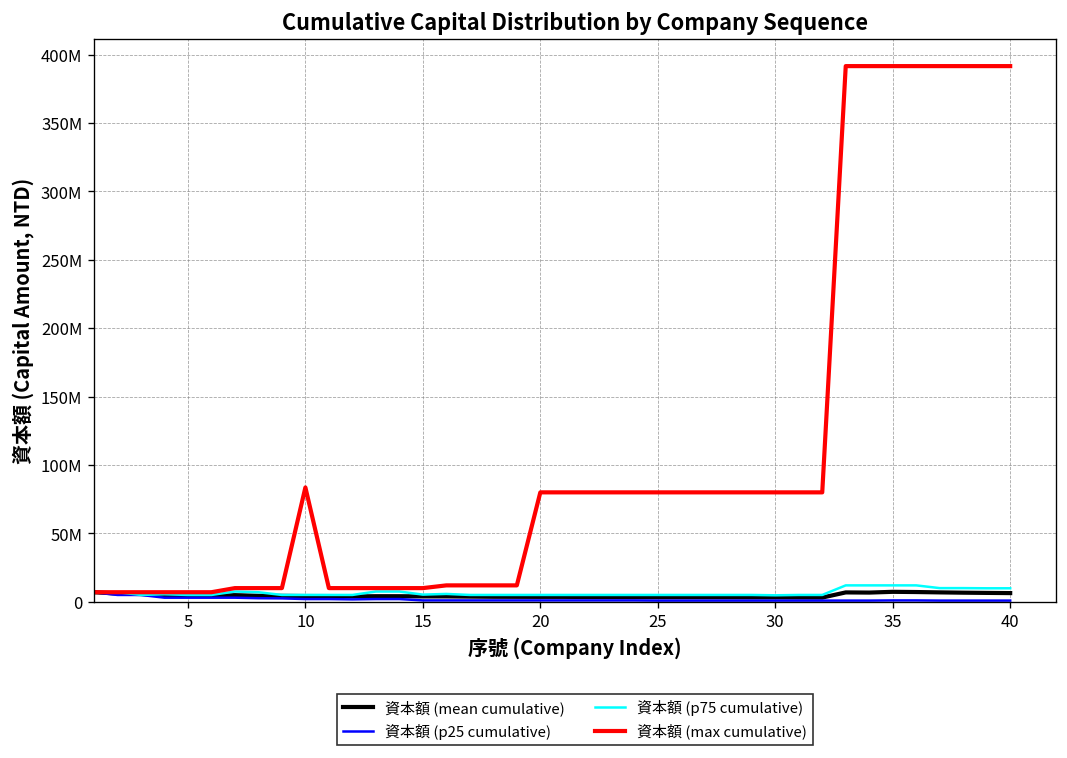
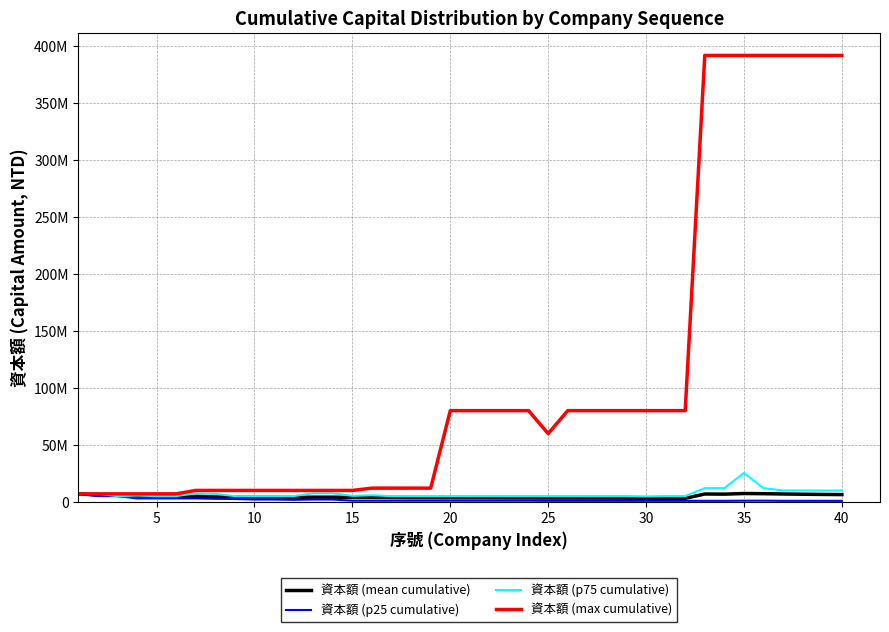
  {
    "資本額 (mean cumulative)": {
      "35": 7000000,
      "40": 6000000
    },
    "資本額 (p25 cumulative)": {
      "15": 1000000,
      "20": 1000000,
      "25": 1000000,
      "30": 1000000,
      "35": 1000000,
      "40": 1000000
    },
    "資本額 (p75 cumulative)": {
-     "35": 12000000,
+     "35": 25000000,
      "40": 10000000
    },
    "資本額 (max cumulative)": {
-     "10": 84000000,
+     "10": 10000000,
      "15": 10000000,
      "20": 80000000,
-     "25": 80000000,
+     "25": 60000000,
      "30": 80000000,
      "35": 392000000,
      "40": 392000000
    }
  }
